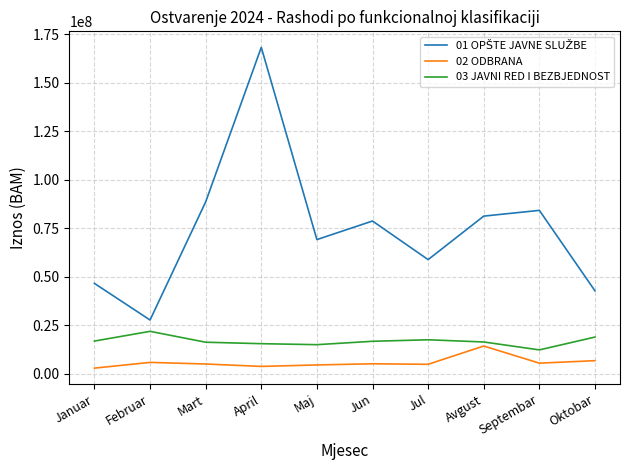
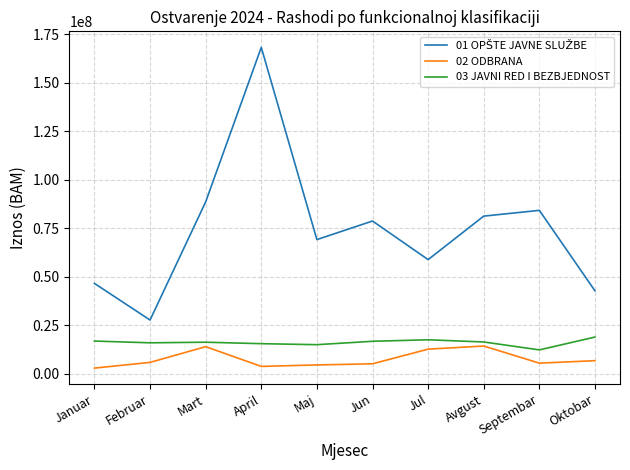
  {
    "01 OPŠTE JAVNE SLUŽBE": {
      "Januar": 47000000,
      "Februar": 28000000,
      "Mart": 89000000,
      "April": 168000000,
      "Maj": 69000000,
      "Jun": 79000000,
      "Jul": 59000000,
      "Avgust": 81000000,
      "Septembar": 84000000,
      "Oktobar": 43000000
    },
    "02 ODBRANA": {
      "Januar": 3000000,
      "Februar": 6000000,
-     "Mart": 5000000,
+     "Mart": 14000000,
      "April": 4000000,
      "Maj": 5000000,
      "Jun": 5000000,
-     "Jul": 5000000,
+     "Jul": 13000000,
      "Avgust": 14000000,
      "Septembar": 6000000,
      "Oktobar": 7000000
    },
    "03 JAVNI RED I BEZBJEDNOST": {
      "Januar": 17000000,
-     "Februar": 22000000,
+     "Februar": 16000000,
      "Mart": 16000000,
      "April": 16000000,
      "Maj": 15000000,
      "Jun": 17000000,
      "Jul": 18000000,
      "Avgust": 16000000,
      "Septembar": 12000000,
      "Oktobar": 19000000
    }
  }
